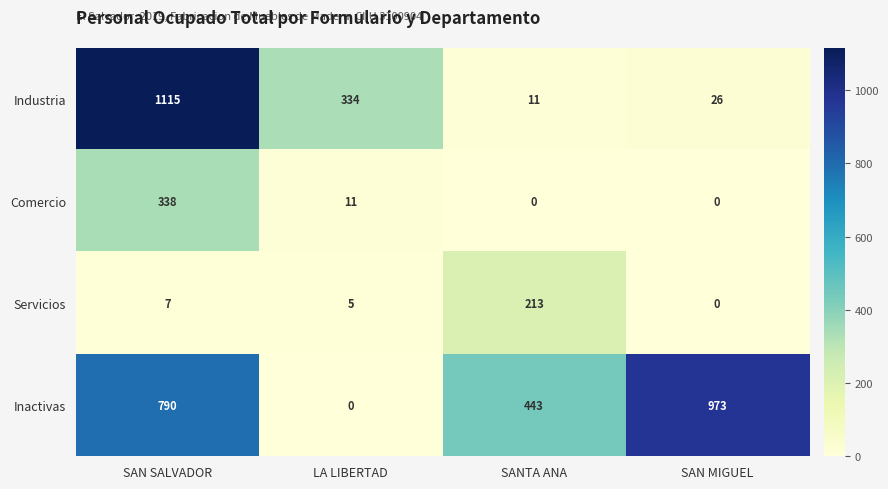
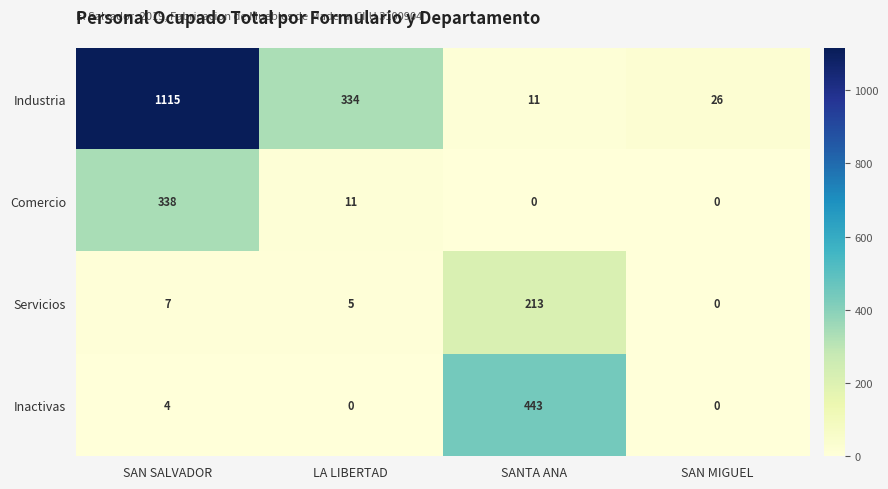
  {
    "Industria": {
      "SAN SALVADOR": 1115,
      "LA LIBERTAD": 334,
      "SANTA ANA": 11,
      "SAN MIGUEL": 26
    },
    "Comercio": {
      "SAN SALVADOR": 338,
      "LA LIBERTAD": 11,
      "SANTA ANA": 0,
      "SAN MIGUEL": 0
    },
    "Servicios": {
      "SAN SALVADOR": 7,
      "LA LIBERTAD": 5,
      "SANTA ANA": 213,
      "SAN MIGUEL": 0
    },
    "Inactivas": {
-     "SAN SALVADOR": 790,
+     "SAN SALVADOR": 4,
      "LA LIBERTAD": 0,
      "SANTA ANA": 443,
-     "SAN MIGUEL": 973
+     "SAN MIGUEL": 0
    }
  }
